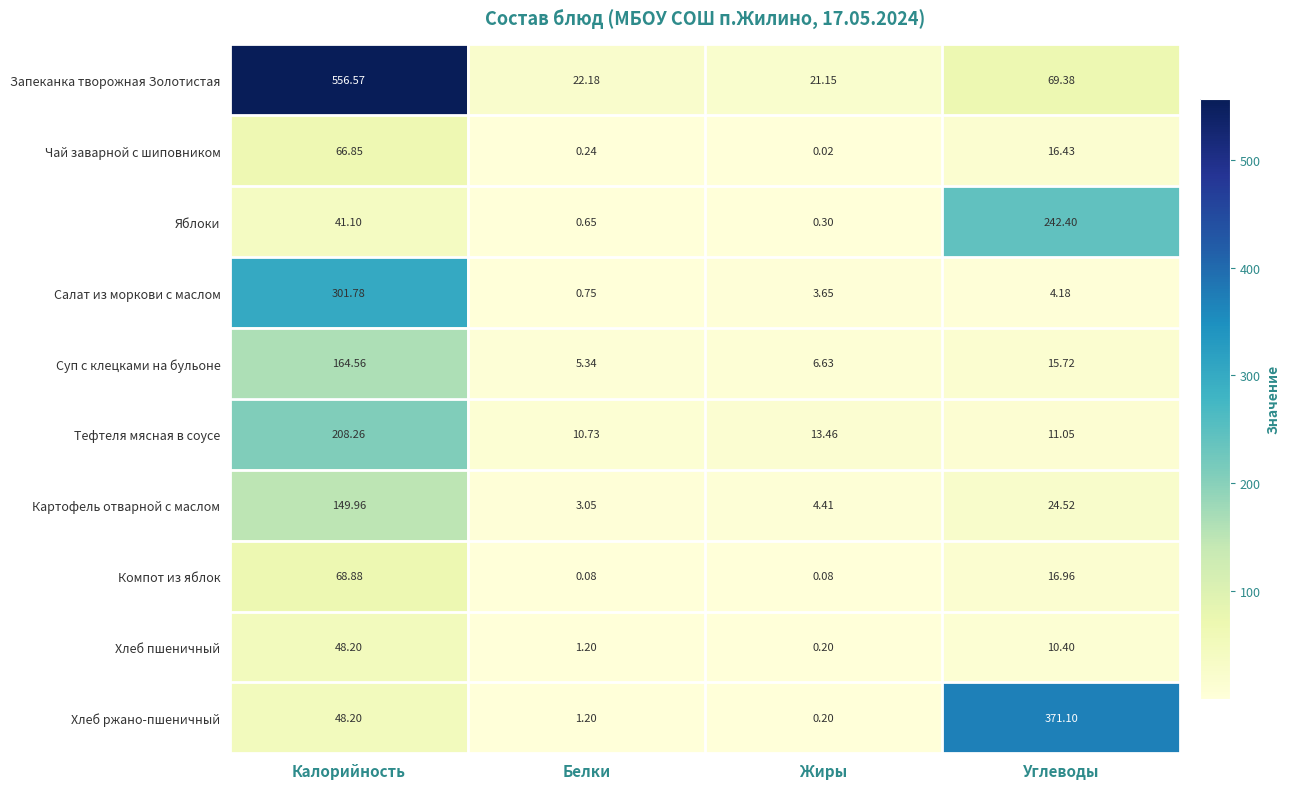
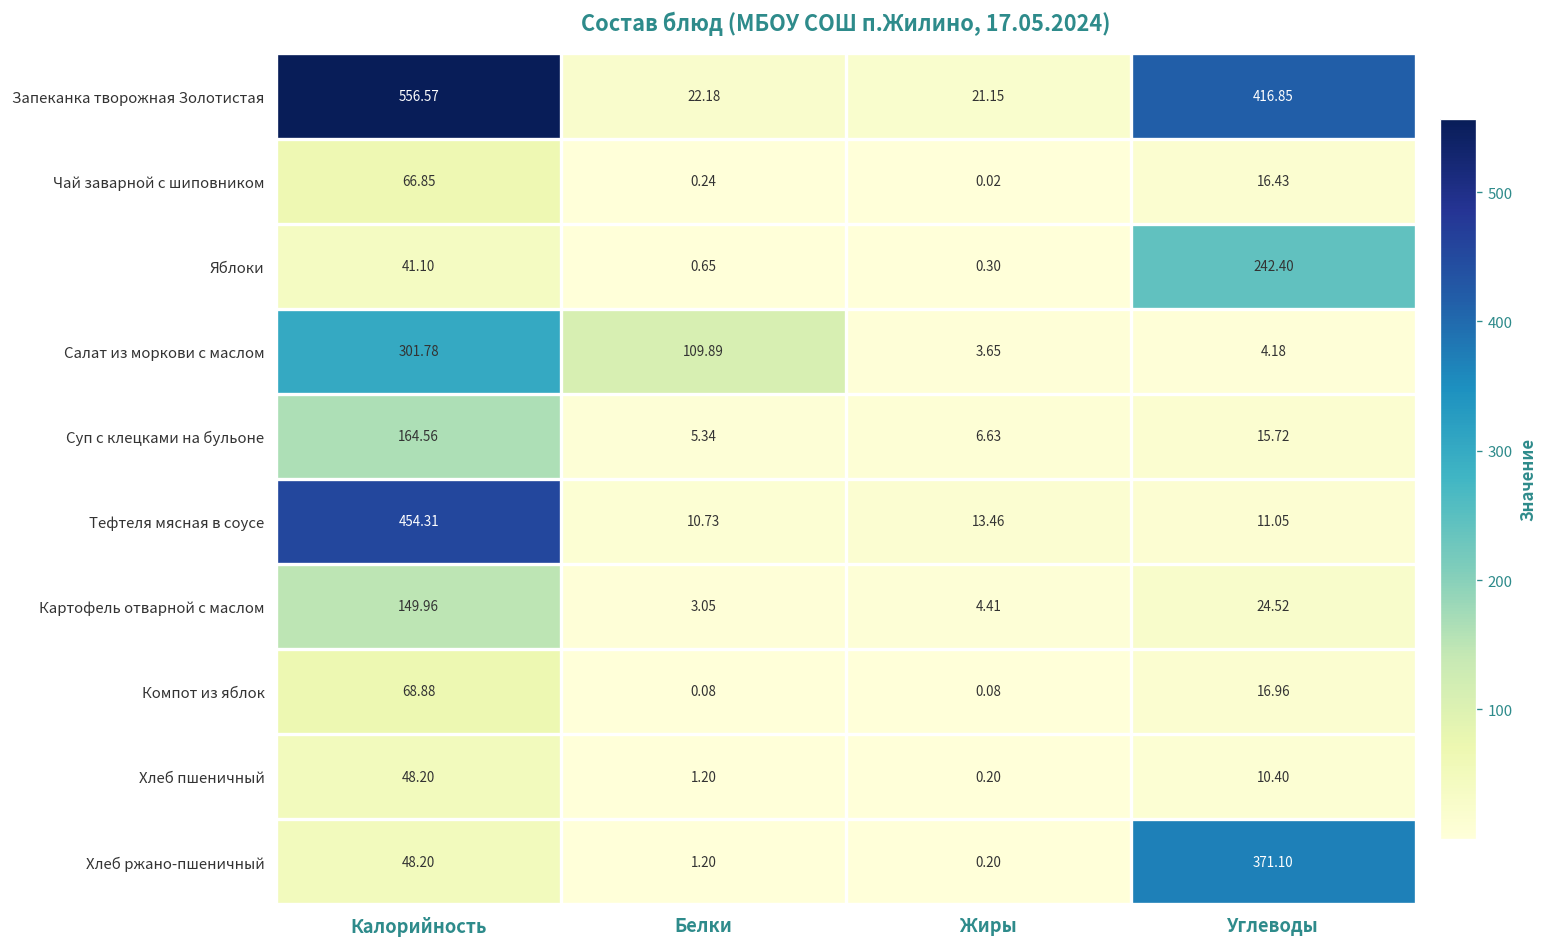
  {
    "Запеканка творожная Золотистая": {
      "Калорийность": 556.57,
      "Белки": 22.18,
      "Жиры": 21.15,
-     "Углеводы": 69.38
+     "Углеводы": 416.85
    },
    "Чай заварной с шиповником": {
      "Калорийность": 66.85,
      "Белки": 0.24,
      "Жиры": 0.02,
      "Углеводы": 16.43
    },
    "Яблоки": {
      "Калорийность": 41.10,
      "Белки": 0.65,
      "Жиры": 0.30,
      "Углеводы": 242.40
    },
    "Салат из моркови с маслом": {
      "Калорийность": 301.78,
-     "Белки": 0.75,
+     "Белки": 109.89,
      "Жиры": 3.65,
      "Углеводы": 4.18
    },
    "Суп с клецками на бульоне": {
      "Калорийность": 164.56,
      "Белки": 5.34,
      "Жиры": 6.63,
      "Углеводы": 15.72
    },
    "Тефтеля мясная в соусе": {
-     "Калорийность": 208.26,
+     "Калорийность": 454.31,
      "Белки": 10.73,
      "Жиры": 13.46,
      "Углеводы": 11.05
    },
    "Картофель отварной с маслом": {
      "Калорийность": 149.96,
      "Белки": 3.05,
      "Жиры": 4.41,
      "Углеводы": 24.52
    },
    "Компот из яблок": {
      "Калорийность": 68.88,
      "Белки": 0.08,
      "Жиры": 0.08,
      "Углеводы": 16.96
    },
    "Хлеб пшеничный": {
      "Калорийность": 48.20,
      "Белки": 1.20,
      "Жиры": 0.20,
      "Углеводы": 10.40
    },
    "Хлеб ржано-пшеничный": {
      "Калорийность": 48.20,
      "Белки": 1.20,
      "Жиры": 0.20,
      "Углеводы": 371.10
    }
  }
